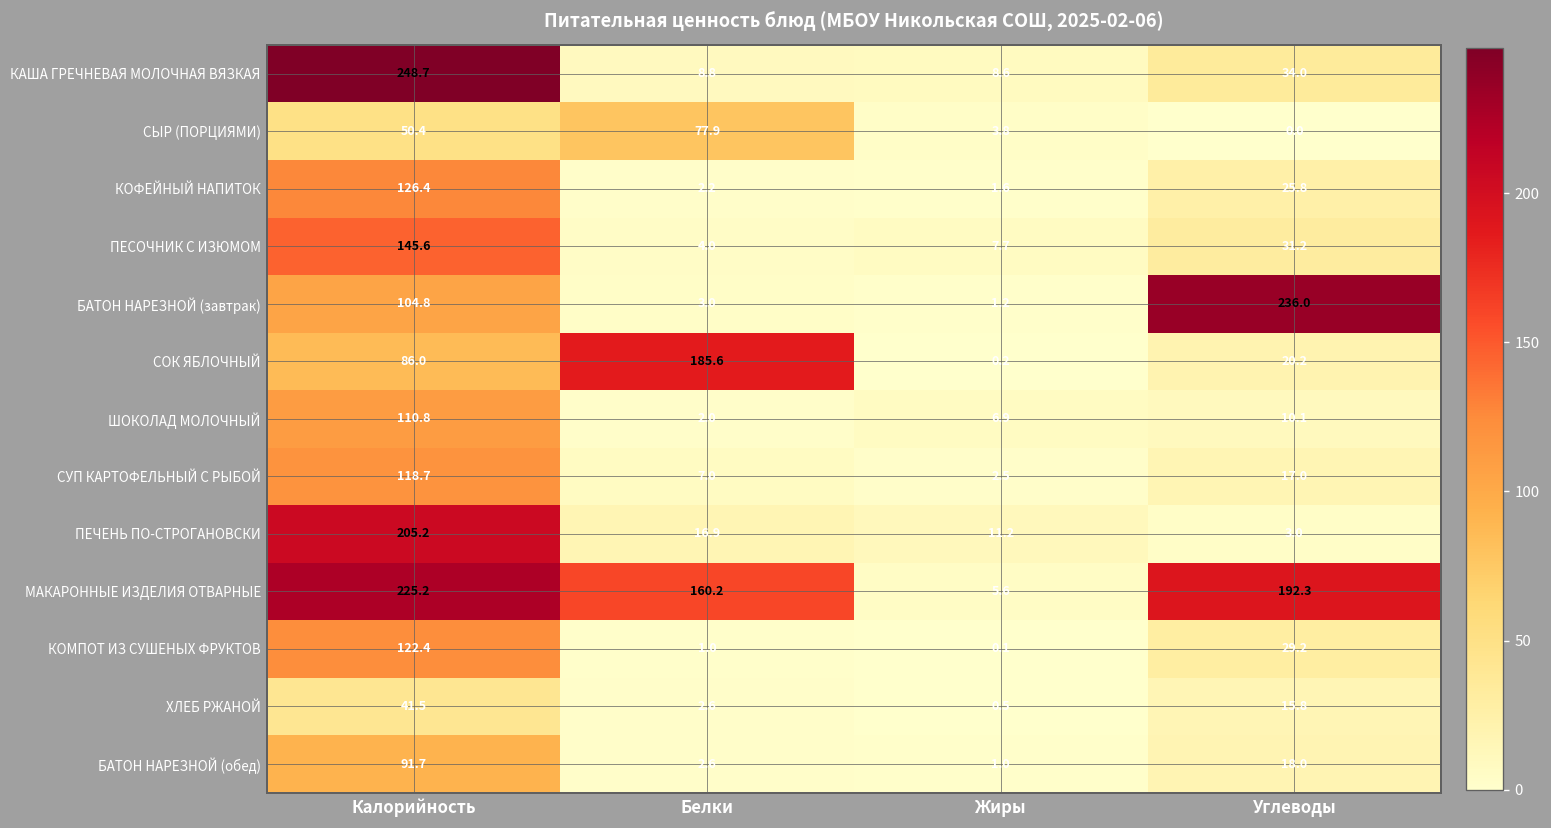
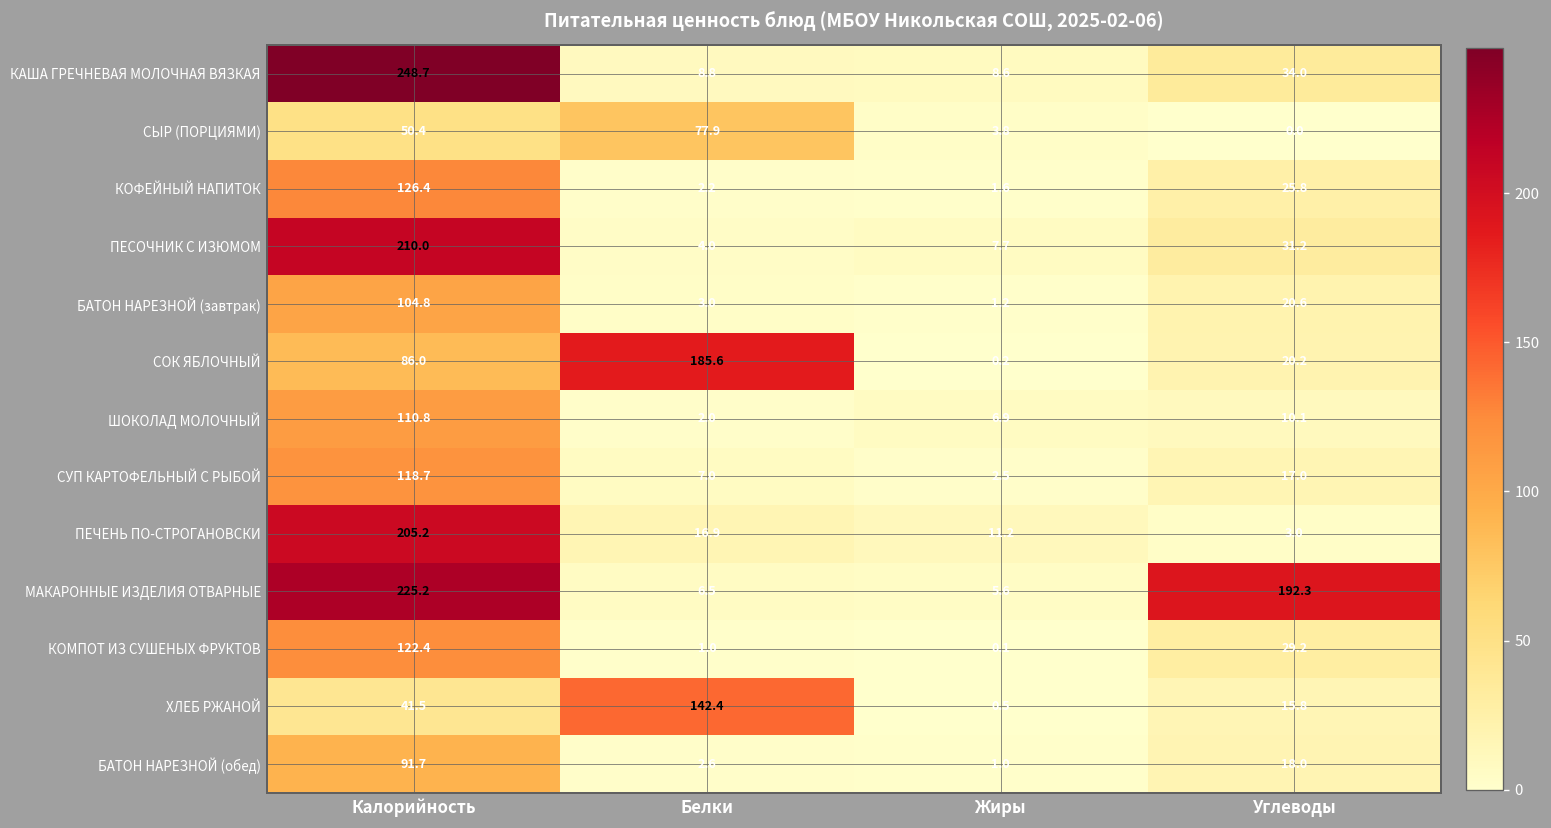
  {
    "КАША ГРЕЧНЕВАЯ МОЛОЧНАЯ ВЯЗКАЯ": {
      "Калорийность": 248.7,
      "Белки": 8.8,
      "Жиры": 8.6,
      "Углеводы": 34.0
    },
    "СЫР (ПОРЦИЯМИ)": {
      "Калорийность": 50.4,
      "Белки": 77.9,
      "Жиры": 3.8,
      "Углеводы": 0.0
    },
    "КОФЕЙНЫЙ НАПИТОК": {
      "Калорийность": 126.4,
      "Белки": 2.2,
      "Жиры": 1.6,
      "Углеводы": 25.8
    },
    "ПЕСОЧНИК С ИЗЮМОМ": {
-     "Калорийность": 145.6,
+     "Калорийность": 210.0,
      "Белки": 4.0,
      "Жиры": 7.7,
      "Углеводы": 31.2
    },
    "БАТОН НАРЕЗНОЙ (завтрак)": {
      "Калорийность": 104.8,
      "Белки": 3.0,
      "Жиры": 1.2,
-     "Углеводы": 236.0
+     "Углеводы": 20.6
    },
    "СОК ЯБЛОЧНЫЙ": {
      "Калорийность": 86.0,
      "Белки": 185.6,
      "Жиры": 0.2,
      "Углеводы": 20.2
    },
    "ШОКОЛАД МОЛОЧНЫЙ": {
      "Калорийность": 110.8,
      "Белки": 2.0,
      "Жиры": 6.9,
      "Углеводы": 10.1
    },
    "СУП КАРТОФЕЛЬНЫЙ С РЫБОЙ": {
      "Калорийность": 118.7,
      "Белки": 7.0,
      "Жиры": 2.5,
      "Углеводы": 17.0
    },
    "ПЕЧЕНЬ ПО-СТРОГАНОВСКИ": {
      "Калорийность": 205.2,
      "Белки": 16.9,
      "Жиры": 11.2,
      "Углеводы": 3.0
    },
    "МАКАРОННЫЕ ИЗДЕЛИЯ ОТВАРНЫЕ": {
      "Калорийность": 225.2,
-     "Белки": 160.2,
+     "Белки": 6.5,
      "Жиры": 5.6,
      "Углеводы": 192.3
    },
    "КОМПОТ ИЗ СУШЕНЫХ ФРУКТОВ": {
      "Калорийность": 122.4,
      "Белки": 1.0,
      "Жиры": 0.1,
      "Углеводы": 29.2
    },
    "ХЛЕБ РЖАНОЙ": {
      "Калорийность": 41.5,
-     "Белки": 2.6,
+     "Белки": 142.4,
      "Жиры": 0.5,
      "Углеводы": 15.8
    },
    "БАТОН НАРЕЗНОЙ (обед)": {
      "Калорийность": 91.7,
      "Белки": 2.6,
      "Жиры": 1.0,
      "Углеводы": 18.0
    }
  }
